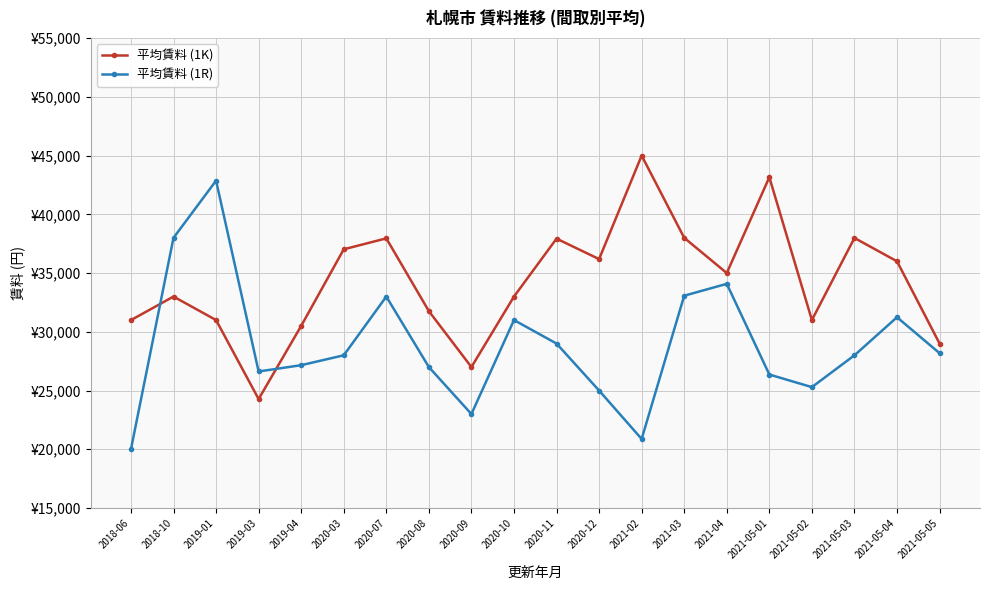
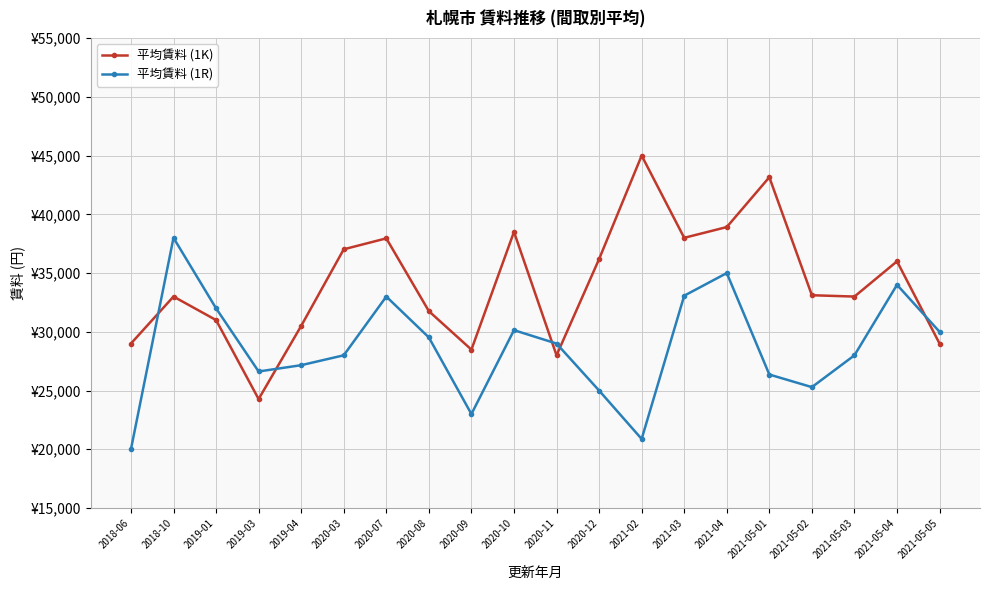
  {
    "平均賃料 (1K)": {
-     "2018-06": "¥31,000",
+     "2018-06": "¥29,000",
      "2018-10": "¥33,000",
      "2019-01": "¥31,000",
      "2019-03": "¥24,300",
      "2019-04": "¥30,500",
      "2020-03": "¥37,000",
      "2020-07": "¥38,000",
      "2020-08": "¥31,800",
-     "2020-09": "¥27,000",
-     "2020-10": "¥33,000",
-     "2020-11": "¥37,900",
+     "2020-09": "¥28,500",
+     "2020-10": "¥38,500",
+     "2020-11": "¥28,000",
      "2020-12": "¥36,200",
      "2021-02": "¥45,000",
      "2021-03": "¥38,000",
-     "2021-04": "¥35,000",
+     "2021-04": "¥38,900",
      "2021-05-01": "¥43,200",
-     "2021-05-02": "¥31,000",
-     "2021-05-03": "¥38,000",
+     "2021-05-02": "¥33,100",
+     "2021-05-03": "¥33,000",
      "2021-05-04": "¥36,000",
      "2021-05-05": "¥29,000"
    },
    "平均賃料 (1R)": {
      "2018-06": "¥20,000",
      "2018-10": "¥38,000",
-     "2019-01": "¥42,900",
+     "2019-01": "¥32,000",
      "2019-03": "¥26,600",
      "2019-04": "¥27,200",
      "2020-03": "¥28,000",
      "2020-07": "¥33,000",
-     "2020-08": "¥27,000",
+     "2020-08": "¥29,500",
      "2020-09": "¥23,000",
-     "2020-10": "¥31,000",
+     "2020-10": "¥30,100",
      "2020-11": "¥29,000",
      "2020-12": "¥25,000",
      "2021-02": "¥20,900",
      "2021-03": "¥33,100",
-     "2021-04": "¥34,100",
+     "2021-04": "¥35,000",
      "2021-05-01": "¥26,400",
      "2021-05-02": "¥25,300",
      "2021-05-03": "¥28,000",
-     "2021-05-04": "¥31,200",
-     "2021-05-05": "¥28,200"
+     "2021-05-04": "¥34,000",
+     "2021-05-05": "¥30,000"
    }
  }
